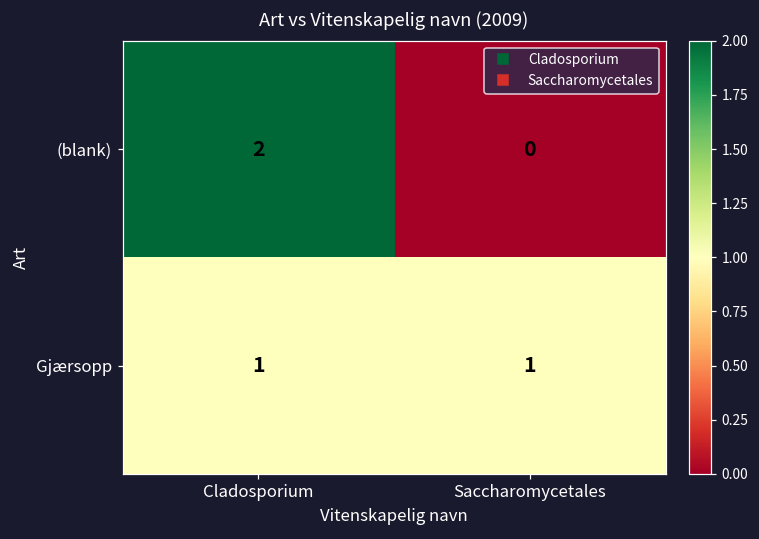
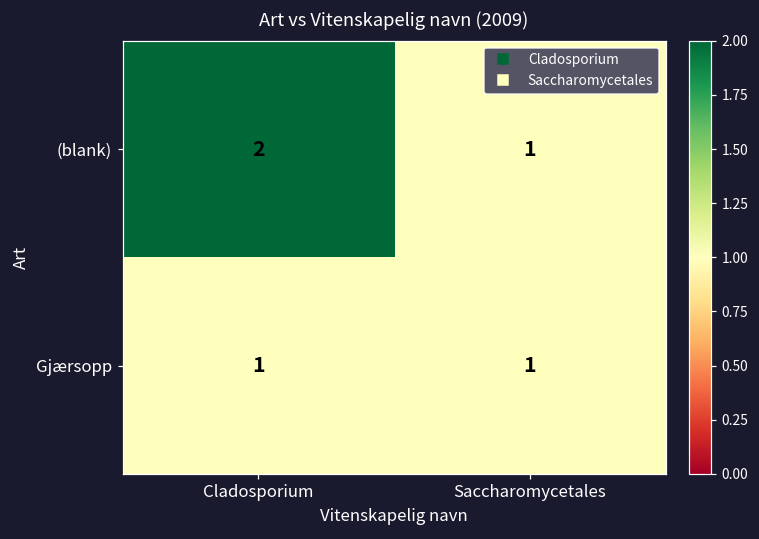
  {
    "(blank)": {
      "Cladosporium": 2,
-     "Saccharomycetales": 0
+     "Saccharomycetales": 1
    },
    "Gjærsopp": {
      "Cladosporium": 1,
      "Saccharomycetales": 1
    }
  }
